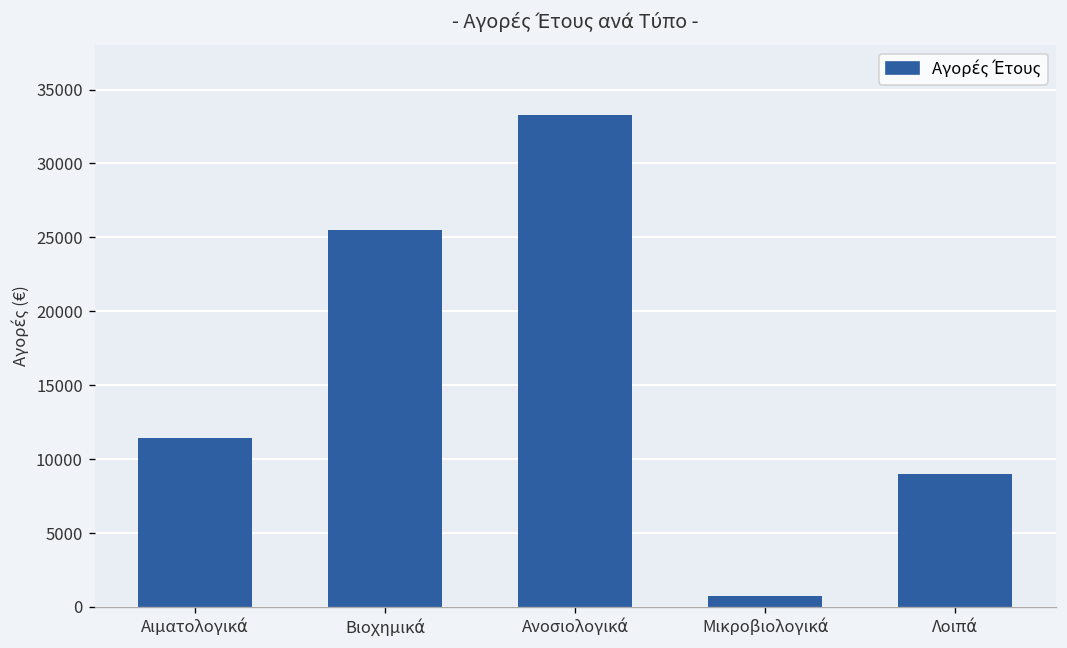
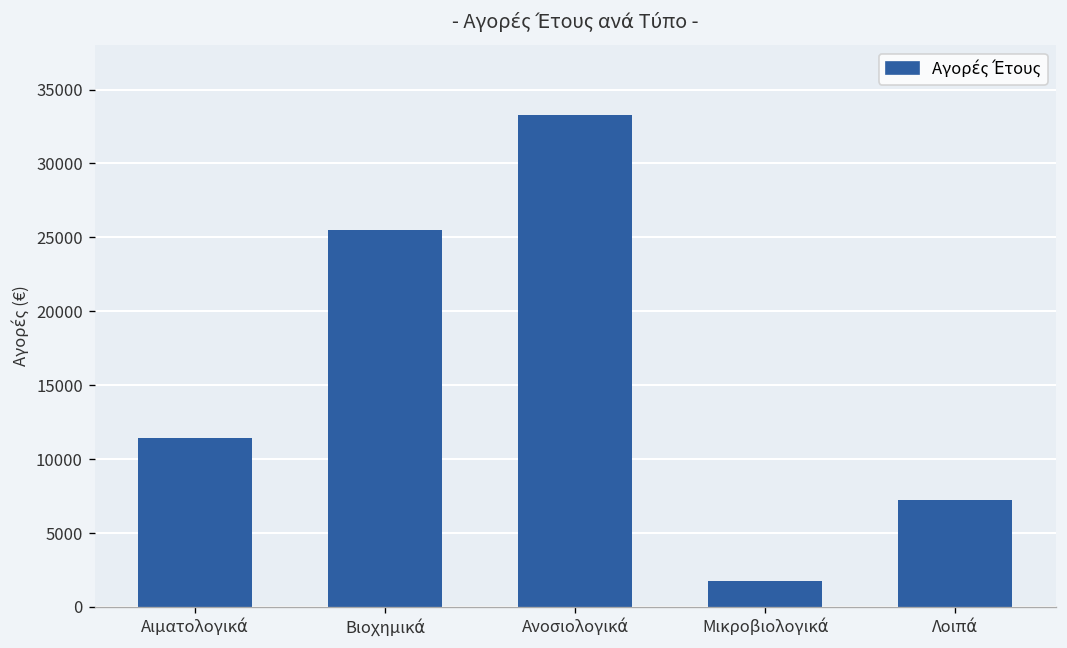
  {
    "Αιματολογικά": 11400,
    "Βιοχημικά": 25500,
    "Ανοσιολογικά": 33300,
-   "Μικροβιολογικά": 700,
-   "Λοιπά": 9000
+   "Μικροβιολογικά": 1700,
+   "Λοιπά": 7200
  }
